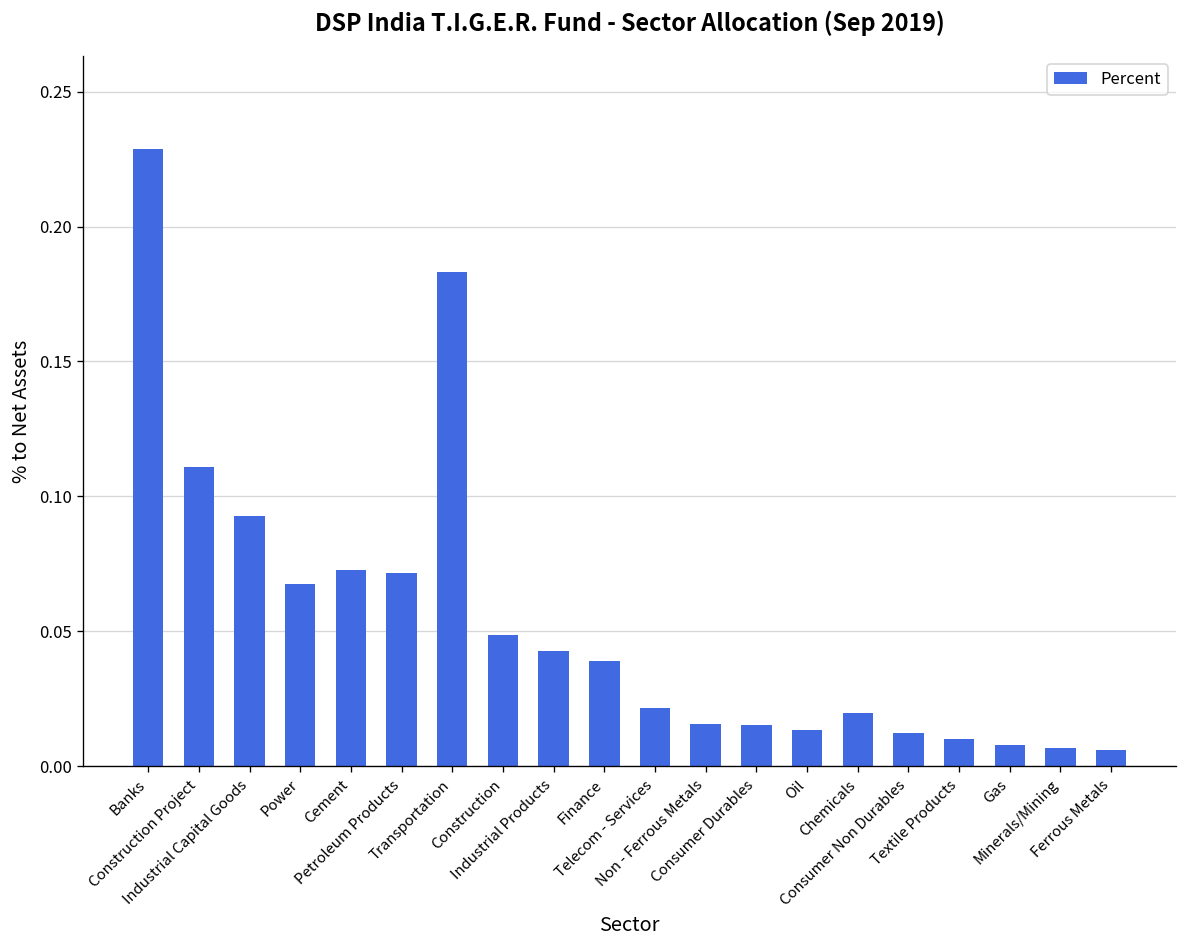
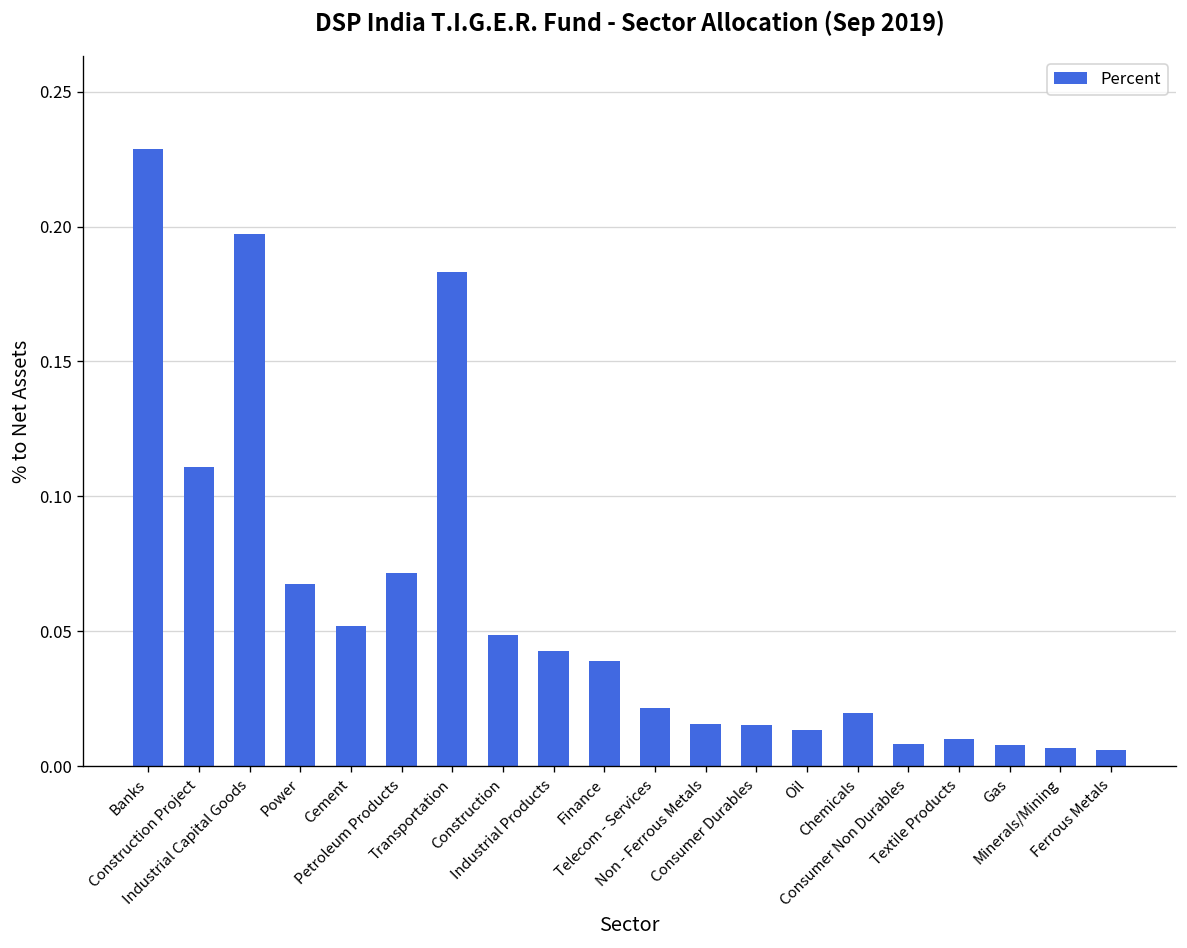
  {
    "Banks": 0.229,
    "Construction Project": 0.111,
-   "Industrial Capital Goods": 0.093,
+   "Industrial Capital Goods": 0.197,
    "Power": 0.068,
-   "Cement": 0.073,
+   "Cement": 0.052,
    "Petroleum Products": 0.072,
    "Transportation": 0.183,
    "Construction": 0.049,
    "Industrial Products": 0.043,
    "Finance": 0.039,
    "Telecom - Services": 0.022,
    "Non - Ferrous Metals": 0.016,
    "Consumer Durables": 0.015,
    "Oil": 0.014,
    "Chemicals": 0.020,
-   "Consumer Non Durables": 0.012,
+   "Consumer Non Durables": 0.008,
    "Textile Products": 0.010,
    "Gas": 0.008,
    "Minerals/Mining": 0.007,
    "Ferrous Metals": 0.006
  }
